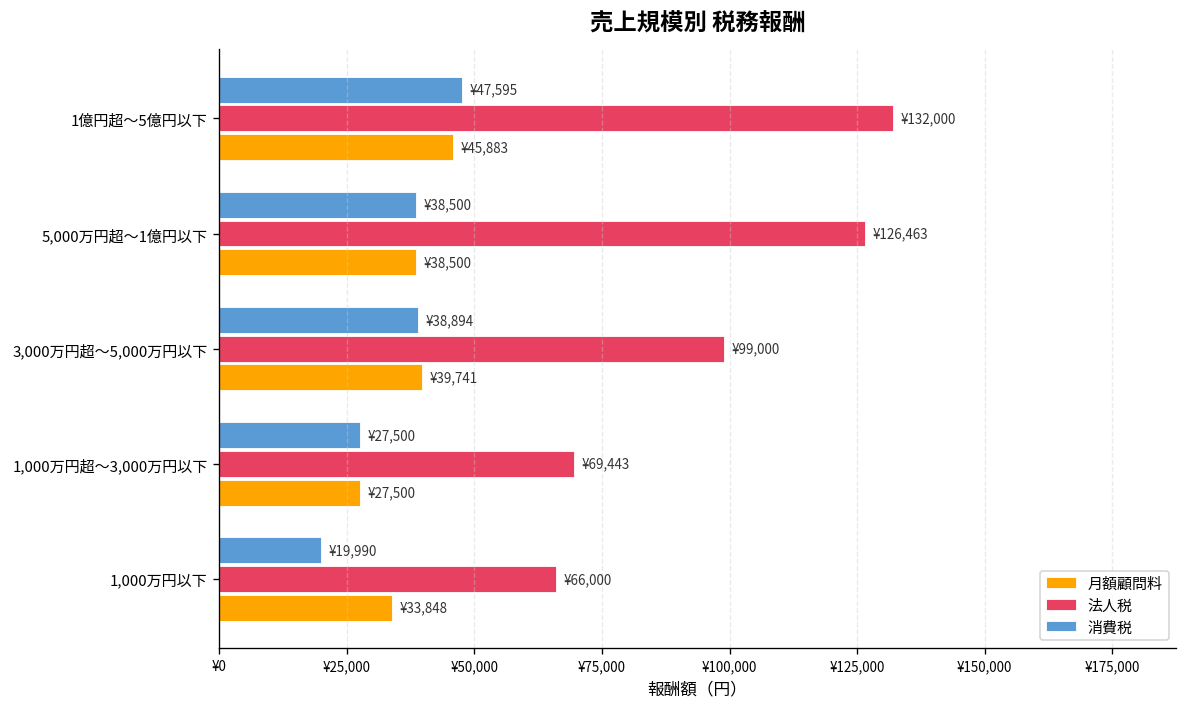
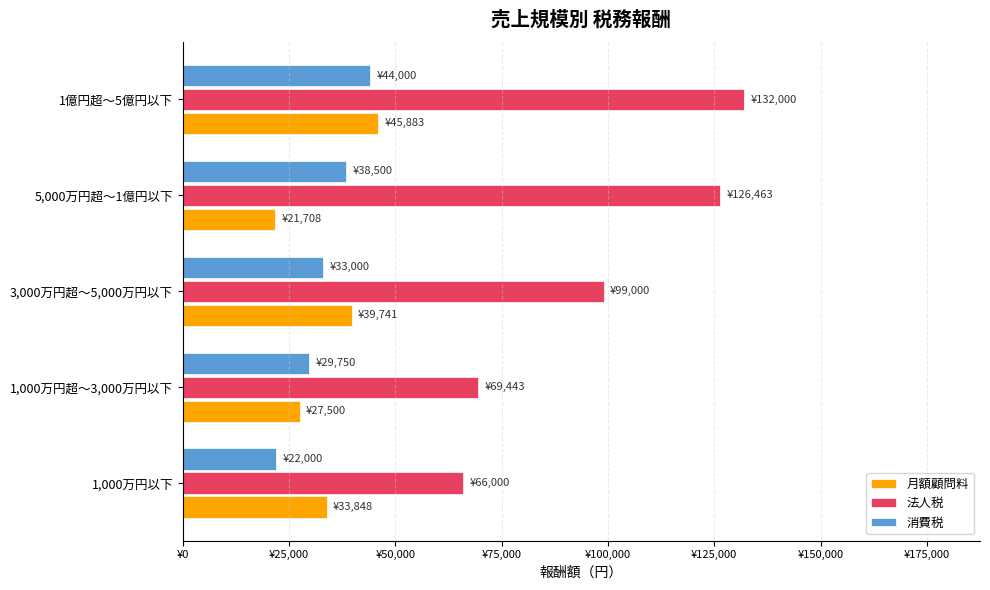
  {
    "月額顧問料": {
      "1億円超～5億円以下": "¥45,883",
-     "5,000万円超～1億円以下": "¥38,500",
+     "5,000万円超～1億円以下": "¥21,708",
      "3,000万円超～5,000万円以下": "¥39,741",
      "1,000万円超～3,000万円以下": "¥27,500",
      "1,000万円以下": "¥33,848"
    },
    "法人税": {
      "1億円超～5億円以下": "¥132,000",
      "5,000万円超～1億円以下": "¥126,463",
      "3,000万円超～5,000万円以下": "¥99,000",
      "1,000万円超～3,000万円以下": "¥69,443",
      "1,000万円以下": "¥66,000"
    },
    "消費税": {
-     "1億円超～5億円以下": "¥47,595",
+     "1億円超～5億円以下": "¥44,000",
      "5,000万円超～1億円以下": "¥38,500",
-     "3,000万円超～5,000万円以下": "¥38,894",
-     "1,000万円超～3,000万円以下": "¥27,500",
-     "1,000万円以下": "¥19,990"
+     "3,000万円超～5,000万円以下": "¥33,000",
+     "1,000万円超～3,000万円以下": "¥29,750",
+     "1,000万円以下": "¥22,000"
    }
  }
